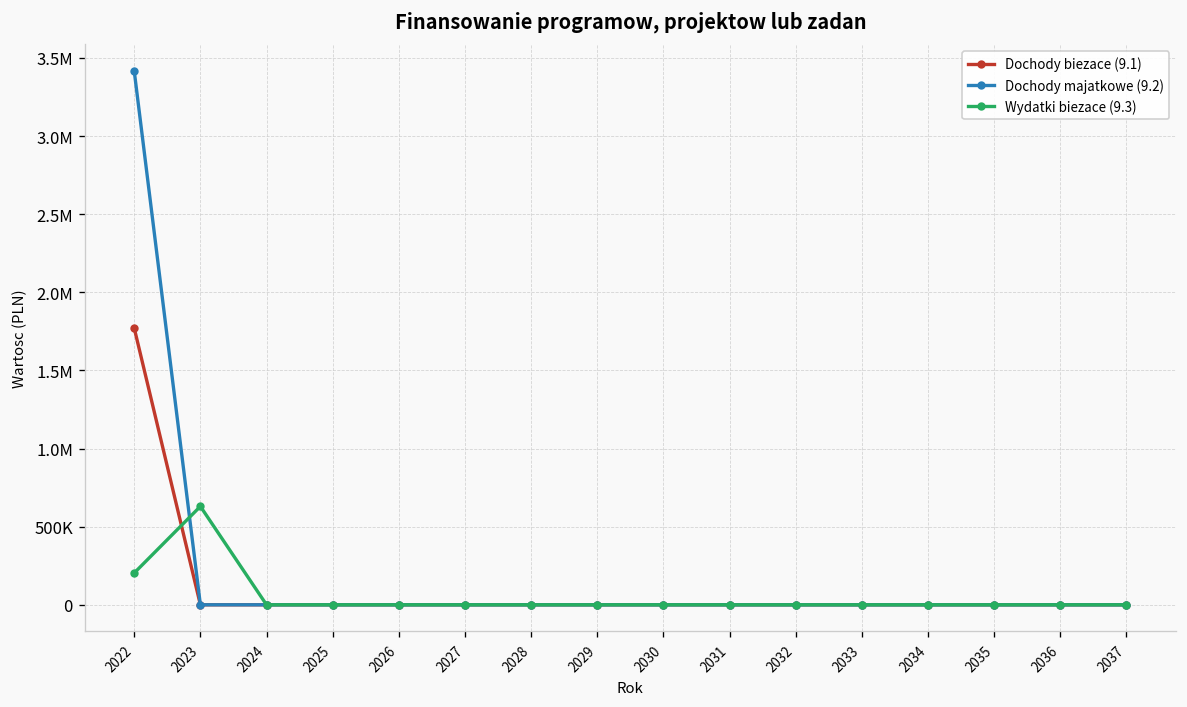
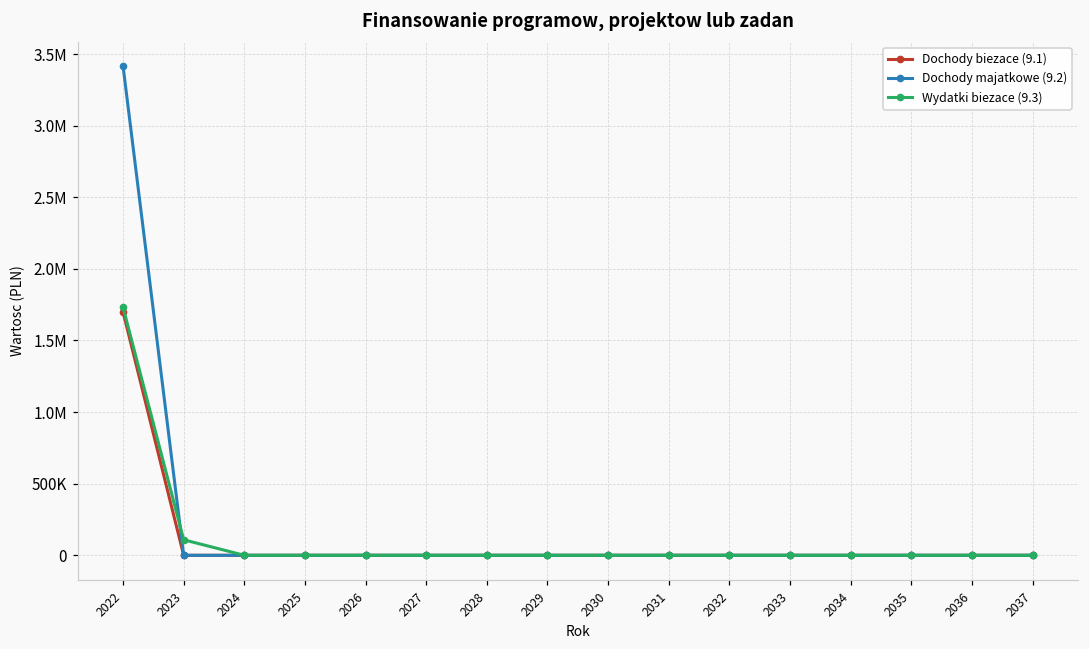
  {
    "Dochody biezace (9.1)": {
-     "2022": 1770000
+     "2022": 1700000
    },
    "Dochody majatkowe (9.2)": {
      "2022": 3420000
    },
    "Wydatki biezace (9.3)": {
-     "2022": 200000,
-     "2023": 630000
+     "2022": 1730000,
+     "2023": 110000
    }
  }
